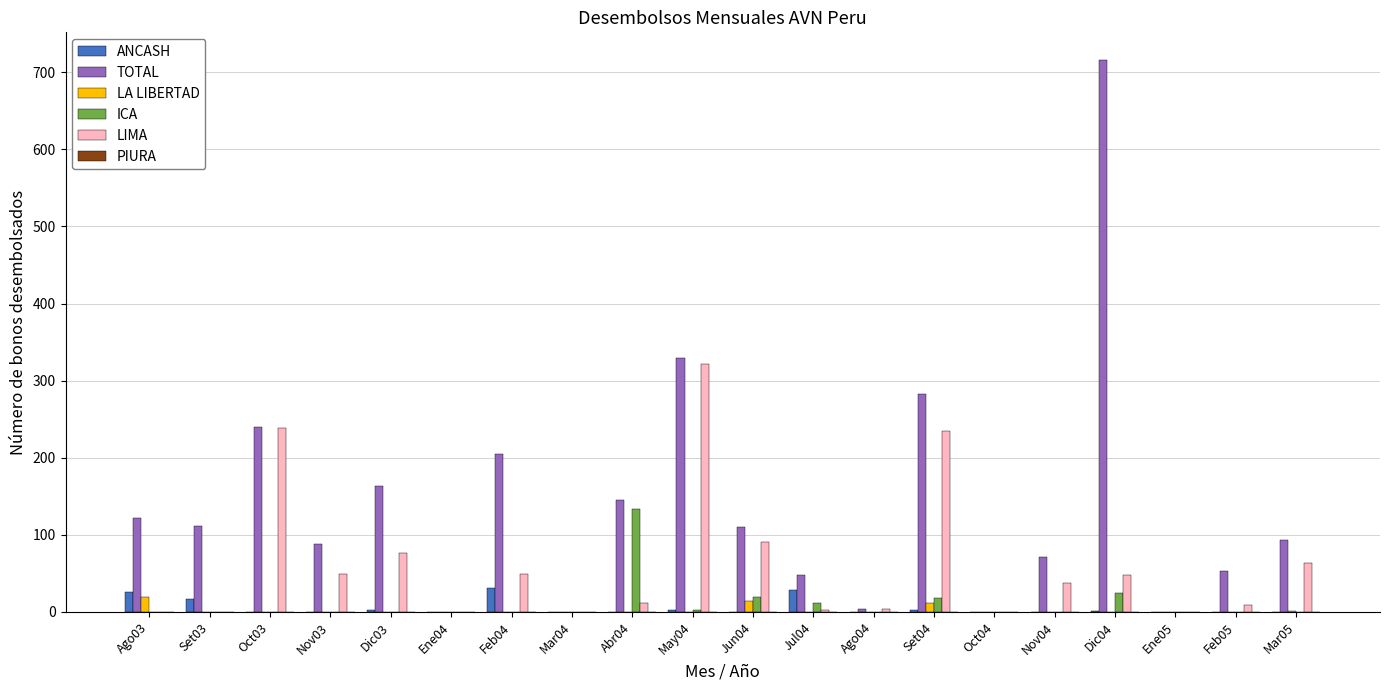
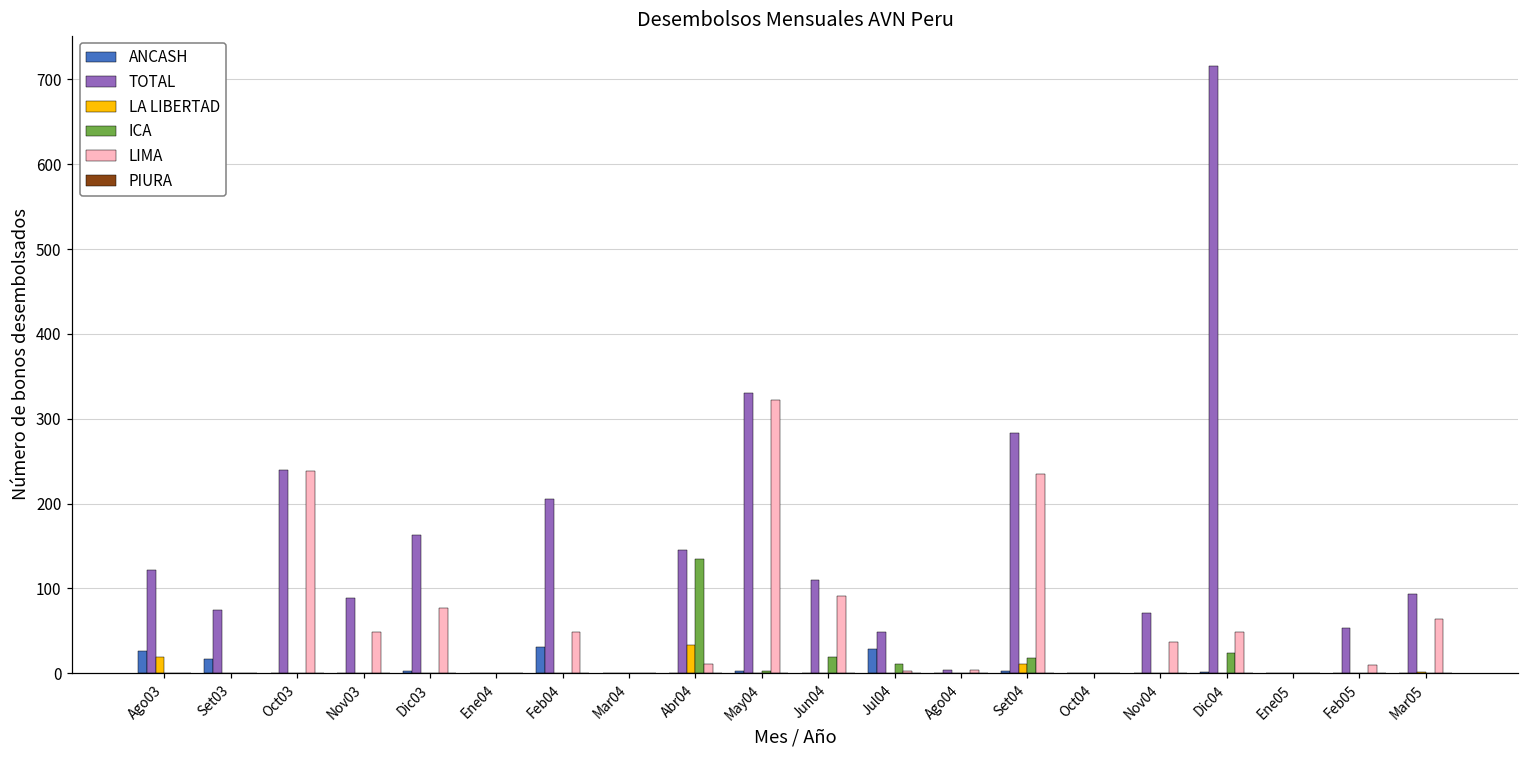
  {
    "ANCASH": {
      "Ago03": 30,
      "Set03": 20,
      "Oct03": 0,
      "Nov03": 0,
      "Ene04": 0,
      "Feb04": 30,
      "Mar04": 0,
      "Abr04": 0,
      "Jun04": 0,
      "Jul04": 30,
      "Ago04": 0,
      "Oct04": 0,
      "Nov04": 0,
      "Ene05": 0,
      "Feb05": 0,
      "Mar05": 0
    },
    "TOTAL": {
      "Ago03": 120,
-     "Set03": 110,
+     "Set03": 80,
      "Oct03": 240,
      "Nov03": 90,
      "Dic03": 160,
      "Ene04": 0,
      "Feb04": 210,
      "Mar04": 0,
      "Abr04": 150,
      "May04": 330,
      "Jun04": 110,
      "Jul04": 50,
      "Ago04": 0,
      "Set04": 280,
      "Oct04": 0,
      "Nov04": 70,
      "Dic04": 720,
      "Ene05": 0,
      "Feb05": 50,
      "Mar05": 90
    },
    "LA LIBERTAD": {
      "Ago03": 20,
      "Set03": 0,
      "Oct03": 0,
      "Nov03": 0,
      "Dic03": 0,
      "Ene04": 0,
      "Feb04": 0,
      "Mar04": 0,
-     "Abr04": 0,
+     "Abr04": 30,
      "May04": 0,
-     "Jun04": 10,
+     "Jun04": 0,
      "Jul04": 0,
      "Ago04": 0,
      "Set04": 10,
      "Oct04": 0,
      "Nov04": 0,
      "Dic04": 0,
      "Ene05": 0,
      "Feb05": 0
    },
    "ICA": {
      "Ago03": 0,
      "Set03": 0,
      "Oct03": 0,
      "Nov03": 0,
      "Dic03": 0,
      "Ene04": 0,
      "Feb04": 0,
      "Mar04": 0,
      "Abr04": 130,
      "Jun04": 20,
      "Jul04": 10,
      "Ago04": 0,
      "Set04": 20,
      "Oct04": 0,
      "Nov04": 0,
      "Dic04": 20,
      "Ene05": 0,
      "Feb05": 0,
      "Mar05": 0
    },
    "LIMA": {
      "Ago03": 0,
      "Set03": 0,
      "Oct03": 240,
      "Nov03": 50,
      "Dic03": 80,
      "Ene04": 0,
      "Feb04": 50,
      "Mar04": 0,
      "Abr04": 10,
      "May04": 320,
      "Jun04": 90,
      "Ago04": 0,
      "Set04": 240,
      "Oct04": 0,
      "Nov04": 40,
      "Dic04": 50,
      "Ene05": 0,
      "Feb05": 10,
      "Mar05": 60
    },
    "PIURA": {
      "Ago03": 0,
      "Set03": 0,
      "Oct03": 0,
      "Nov03": 0,
      "Dic03": 0,
      "Ene04": 0,
      "Feb04": 0,
      "Mar04": 0,
      "Abr04": 0,
      "May04": 0,
      "Jun04": 0,
      "Jul04": 0,
      "Ago04": 0,
      "Set04": 0,
      "Oct04": 0,
      "Nov04": 0,
      "Dic04": 0,
      "Ene05": 0,
      "Feb05": 0,
      "Mar05": 0
    }
  }
